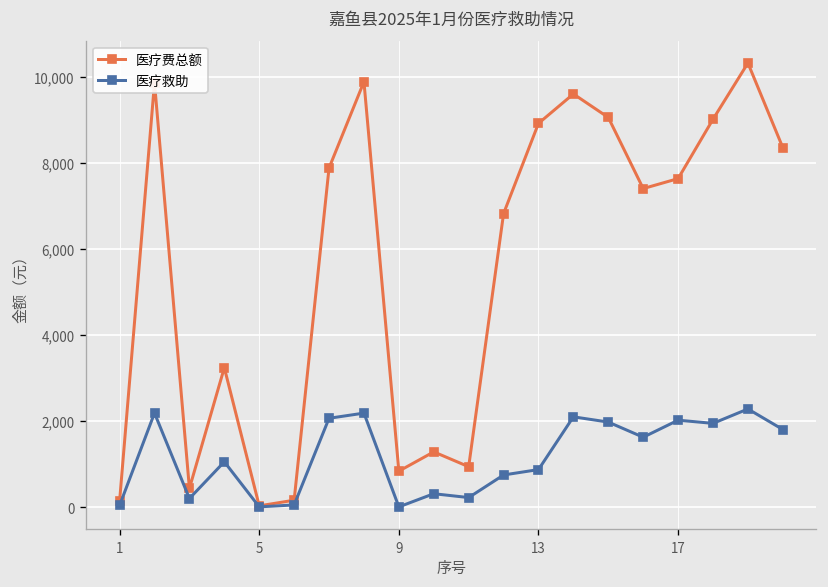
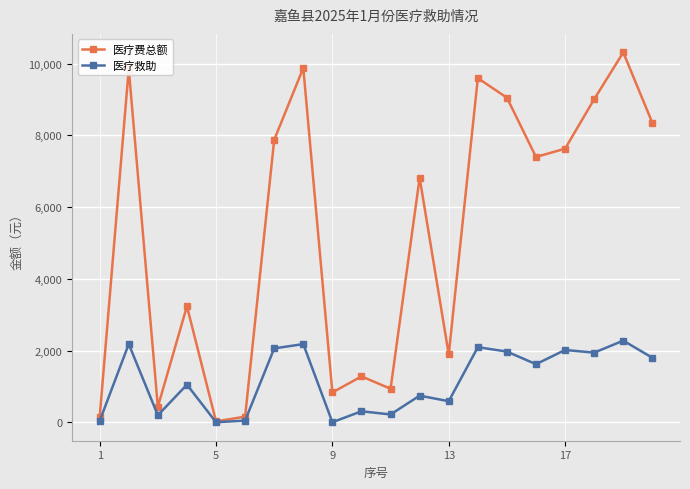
  {
    "医疗费总额": {
      "1": "100",
      "9": "800",
-     "13": "8,900",
+     "13": "1,900",
      "17": "7,600"
    },
    "医疗救助": {
      "1": "0",
      "9": "0",
-     "13": "900",
+     "13": "600",
      "17": "2,000"
    }
  }
